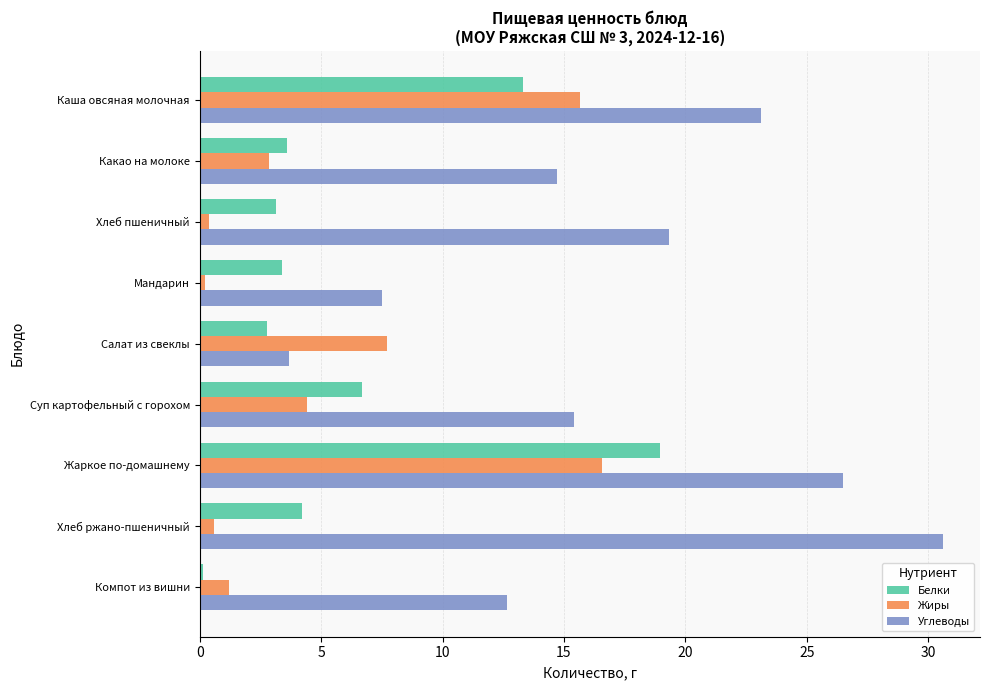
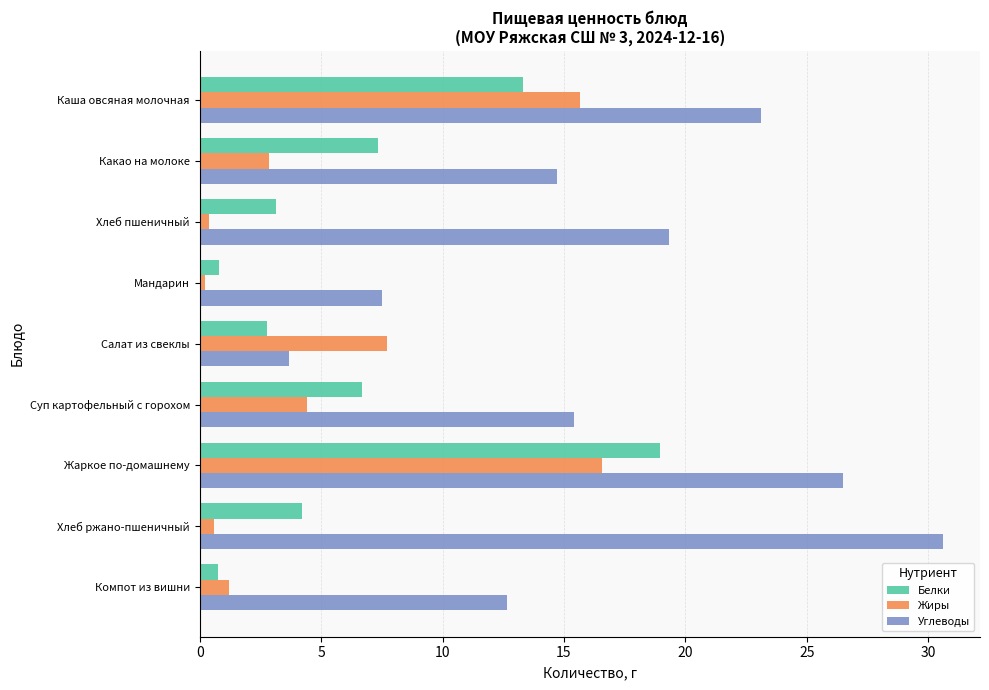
  {
    "Белки": {
      "Каша овсяная молочная": 13.3,
-     "Какао на молоке": 3.6,
+     "Какао на молоке": 7.3,
      "Хлеб пшеничный": 3.2,
-     "Мандарин": 3.4,
+     "Мандарин": 0.8,
      "Салат из свеклы": 2.8,
      "Суп картофельный с горохом": 6.7,
      "Жаркое по-домашнему": 19.0,
      "Хлеб ржано-пшеничный": 4.2,
-     "Компот из вишни": 0.1
+     "Компот из вишни": 0.7
    },
    "Жиры": {
      "Каша овсяная молочная": 15.7,
      "Какао на молоке": 2.9,
      "Хлеб пшеничный": 0.4,
      "Мандарин": 0.2,
      "Салат из свеклы": 7.7,
      "Суп картофельный с горохом": 4.4,
      "Жаркое по-домашнему": 16.6,
      "Хлеб ржано-пшеничный": 0.6,
      "Компот из вишни": 1.2
    },
    "Углеводы": {
      "Каша овсяная молочная": 23.1,
      "Какао на молоке": 14.7,
      "Хлеб пшеничный": 19.3,
      "Мандарин": 7.5,
      "Салат из свеклы": 3.7,
      "Суп картофельный с горохом": 15.4,
      "Жаркое по-домашнему": 26.5,
      "Хлеб ржано-пшеничный": 30.6,
      "Компот из вишни": 12.7
    }
  }
